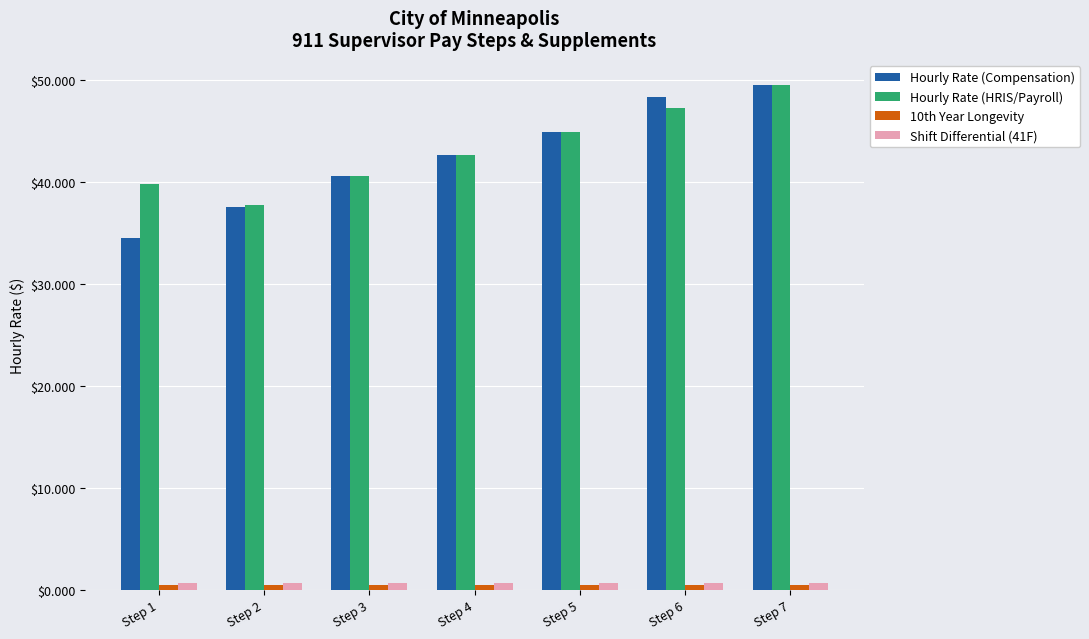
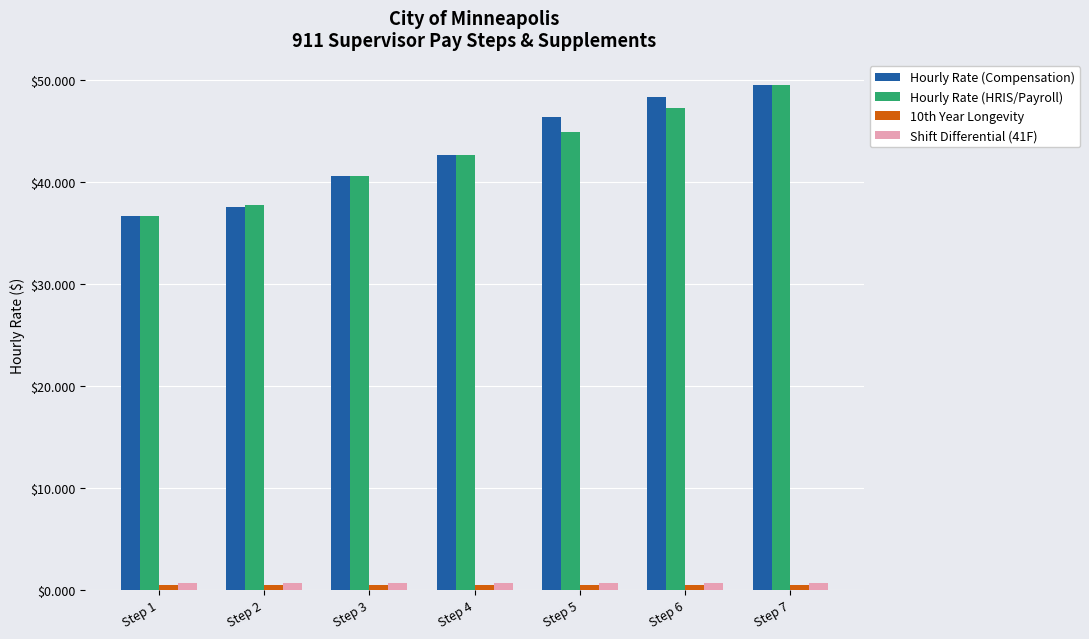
  {
    "Hourly Rate (Compensation)": {
-     "Step 1": "$34.5",
+     "Step 1": "$36.7",
      "Step 2": "$37.6",
      "Step 3": "$40.6",
      "Step 4": "$42.7",
-     "Step 5": "$44.9",
+     "Step 5": "$46.4",
      "Step 6": "$48.4",
      "Step 7": "$49.5"
    },
    "Hourly Rate (HRIS/Payroll)": {
-     "Step 1": "$39.9",
+     "Step 1": "$36.7",
      "Step 2": "$37.8",
      "Step 3": "$40.6",
      "Step 4": "$42.7",
      "Step 5": "$44.9",
      "Step 6": "$47.2",
      "Step 7": "$49.5"
    },
    "10th Year Longevity": {
      "Step 1": "$0.4",
      "Step 2": "$0.4",
      "Step 3": "$0.4",
      "Step 4": "$0.4",
      "Step 5": "$0.4",
      "Step 6": "$0.4",
      "Step 7": "$0.4"
    },
    "Shift Differential (41F)": {
      "Step 1": "$0.6",
      "Step 2": "$0.6",
      "Step 3": "$0.6",
      "Step 4": "$0.6",
      "Step 5": "$0.6",
      "Step 6": "$0.6",
      "Step 7": "$0.6"
    }
  }
